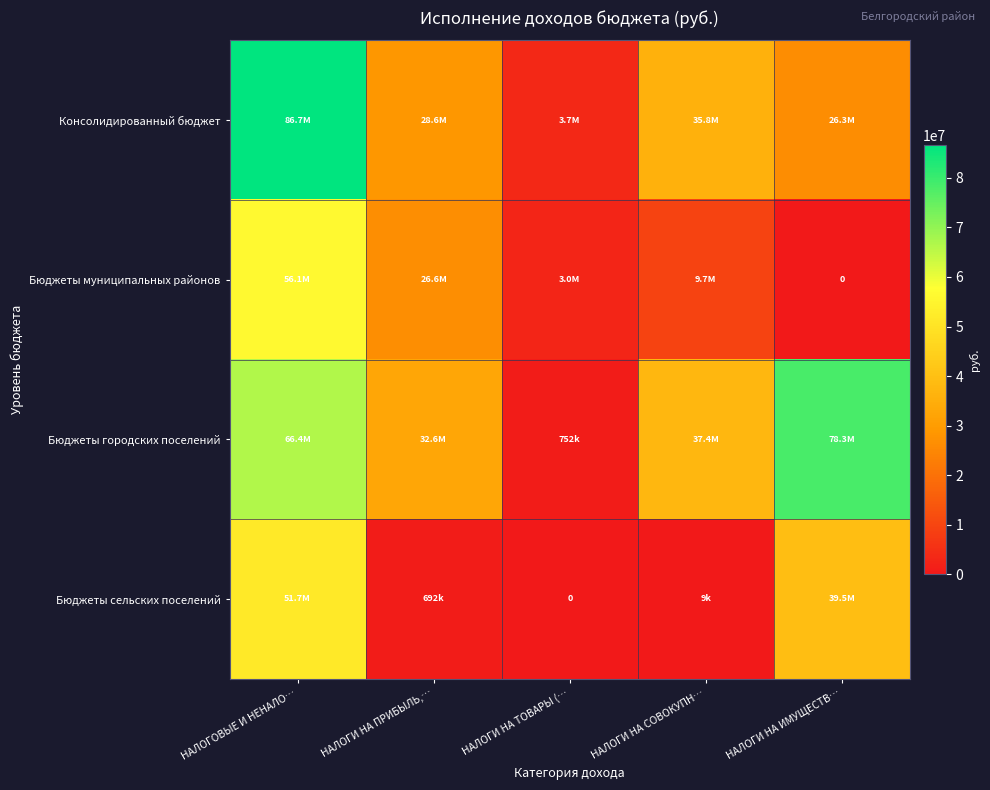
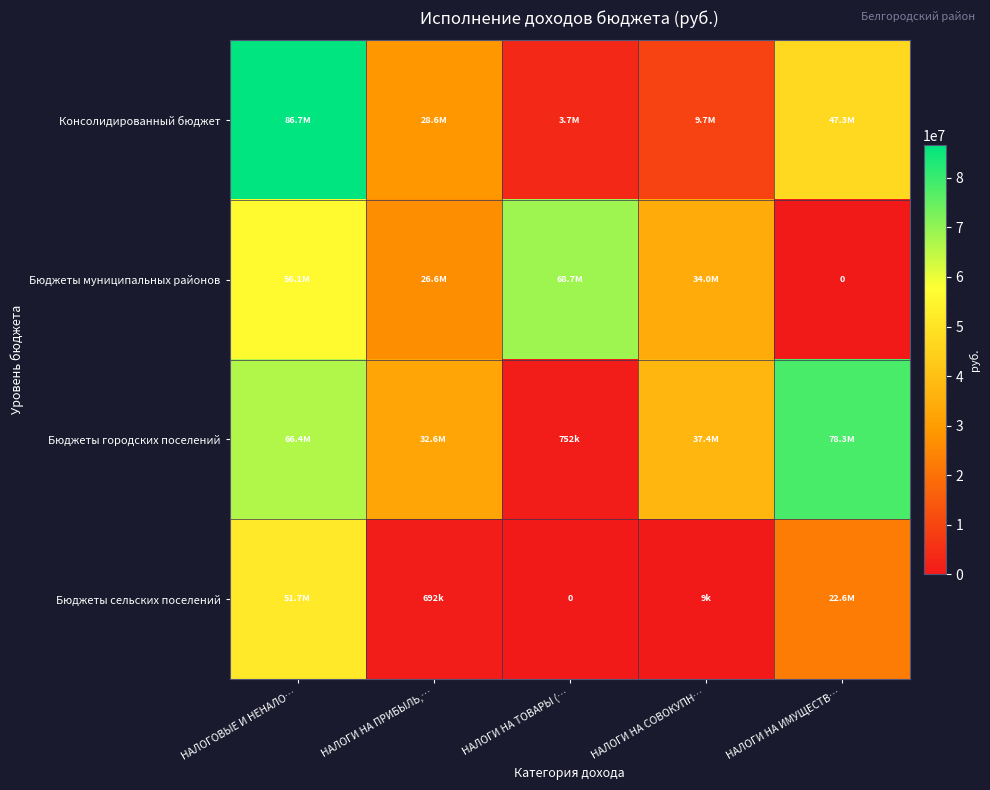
  {
    "Консолидированный бюджет": {
      "НАЛОГОВЫЕ И НЕНАЛО…": "86.7M",
      "НАЛОГИ НА ПРИБЫЛЬ,…": "28.6M",
      "НАЛОГИ НА ТОВАРЫ (…": "3.7M",
-     "НАЛОГИ НА СОВОКУПН…": "35.8M",
-     "НАЛОГИ НА ИМУЩЕСТВ…": "26.3M"
+     "НАЛОГИ НА СОВОКУПН…": "9.7M",
+     "НАЛОГИ НА ИМУЩЕСТВ…": "47.3M"
    },
    "Бюджеты муниципальных районов": {
      "НАЛОГОВЫЕ И НЕНАЛО…": "56.1M",
      "НАЛОГИ НА ПРИБЫЛЬ,…": "26.6M",
-     "НАЛОГИ НА ТОВАРЫ (…": "3.0M",
-     "НАЛОГИ НА СОВОКУПН…": "9.7M",
+     "НАЛОГИ НА ТОВАРЫ (…": "68.7M",
+     "НАЛОГИ НА СОВОКУПН…": "34.0M",
      "НАЛОГИ НА ИМУЩЕСТВ…": "0"
    },
    "Бюджеты городских поселений": {
      "НАЛОГОВЫЕ И НЕНАЛО…": "66.4M",
      "НАЛОГИ НА ПРИБЫЛЬ,…": "32.6M",
      "НАЛОГИ НА ТОВАРЫ (…": "752k",
      "НАЛОГИ НА СОВОКУПН…": "37.4M",
      "НАЛОГИ НА ИМУЩЕСТВ…": "78.3M"
    },
    "Бюджеты сельских поселений": {
      "НАЛОГОВЫЕ И НЕНАЛО…": "51.7M",
      "НАЛОГИ НА ПРИБЫЛЬ,…": "692k",
      "НАЛОГИ НА ТОВАРЫ (…": "0",
      "НАЛОГИ НА СОВОКУПН…": "9k",
-     "НАЛОГИ НА ИМУЩЕСТВ…": "39.5M"
+     "НАЛОГИ НА ИМУЩЕСТВ…": "22.6M"
    }
  }
